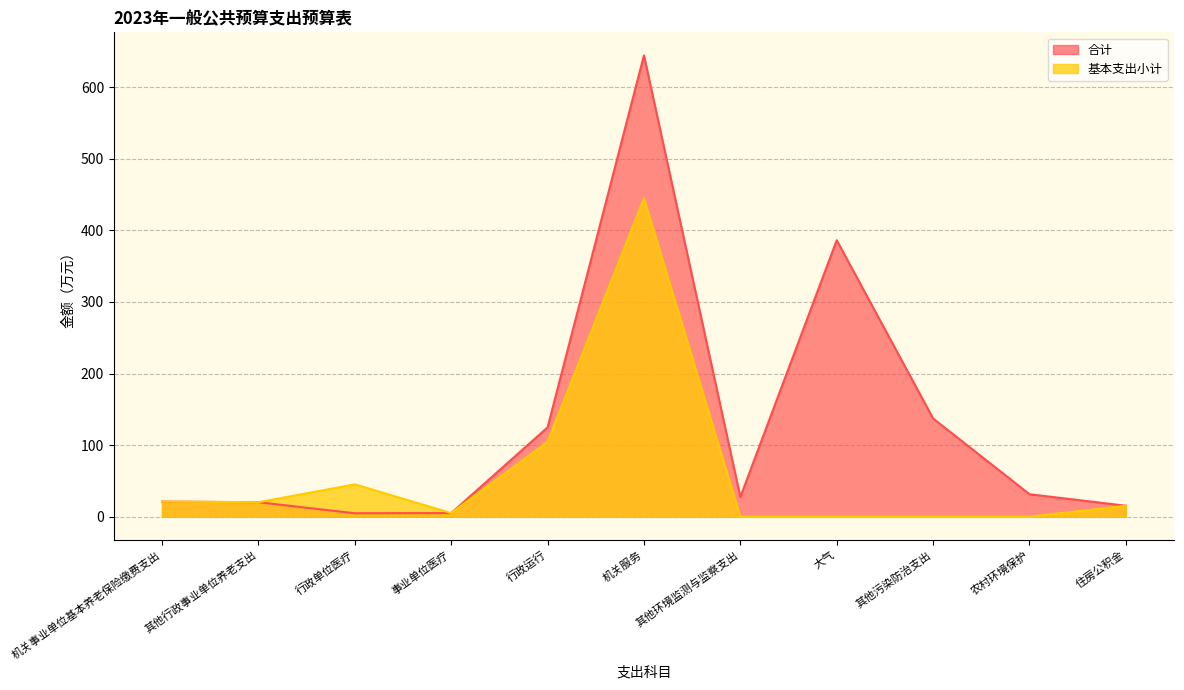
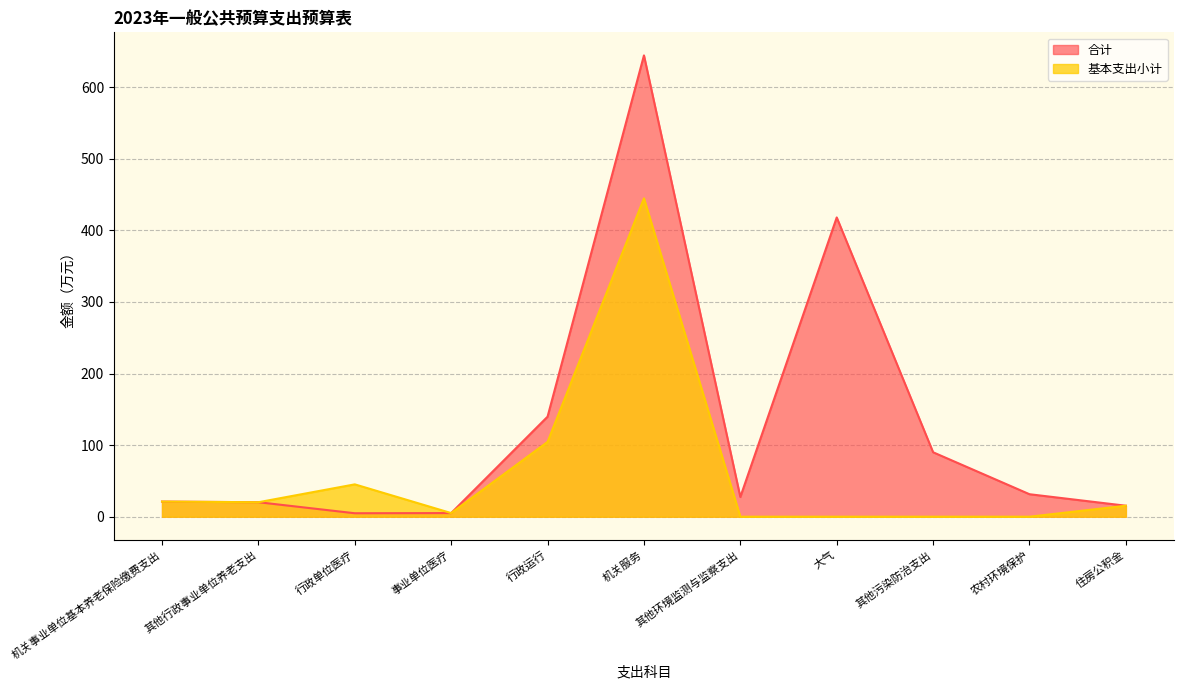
  {
    "合计": {
      "行政单位医疗": 0,
-     "行政运行": 120,
+     "行政运行": 140,
      "机关服务": 640,
      "其他环境监测与监察支出": 30,
-     "大气": 390,
-     "其他污染防治支出": 140,
+     "大气": 420,
+     "其他污染防治支出": 90,
      "农村环境保护": 30
    },
    "基本支出小计": {
      "行政单位医疗": 50,
      "行政运行": 100,
      "机关服务": 440,
      "其他环境监测与监察支出": 0,
      "大气": 0,
      "其他污染防治支出": 0,
      "农村环境保护": 0
    }
  }
